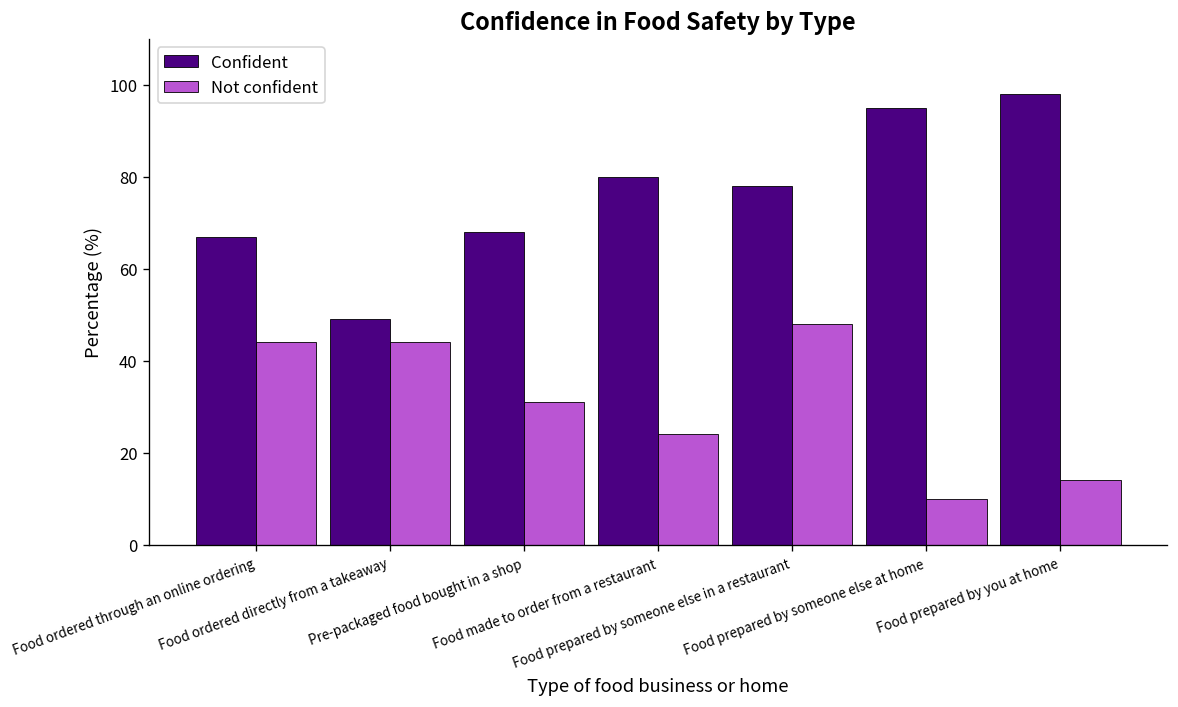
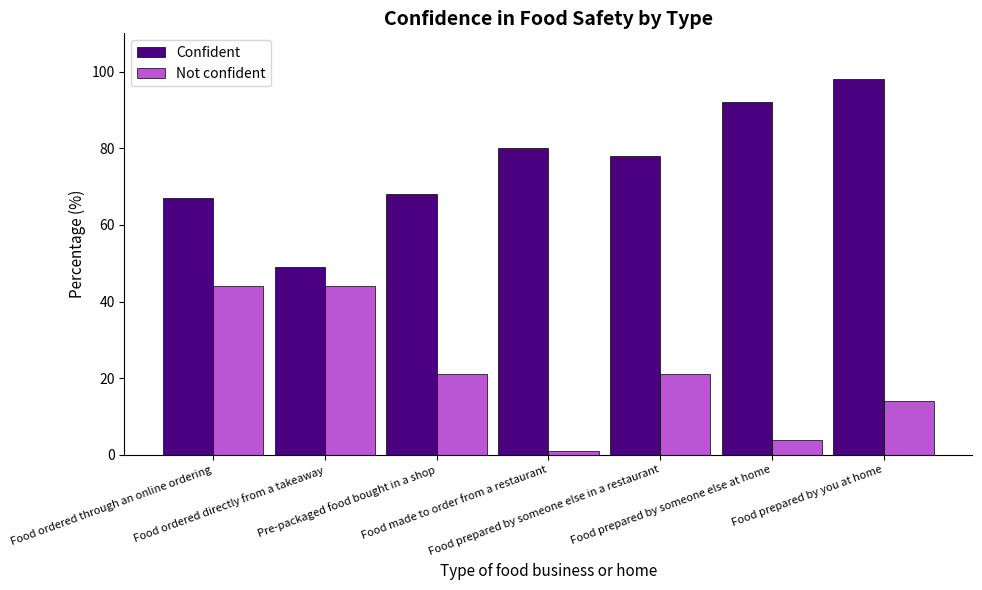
  {
    "Confident": {
      "Food ordered through an online ordering": 67,
      "Food ordered directly from a takeaway": 49,
      "Pre-packaged food bought in a shop": 68,
      "Food made to order from a restaurant": 80,
      "Food prepared by someone else in a restaurant": 78,
-     "Food prepared by someone else at home": 95,
+     "Food prepared by someone else at home": 92,
      "Food prepared by you at home": 98
    },
    "Not confident": {
      "Food ordered through an online ordering": 44,
      "Food ordered directly from a takeaway": 44,
-     "Pre-packaged food bought in a shop": 31,
-     "Food made to order from a restaurant": 24,
-     "Food prepared by someone else in a restaurant": 48,
-     "Food prepared by someone else at home": 10,
+     "Pre-packaged food bought in a shop": 21,
+     "Food made to order from a restaurant": 1,
+     "Food prepared by someone else in a restaurant": 21,
+     "Food prepared by someone else at home": 4,
      "Food prepared by you at home": 14
    }
  }
